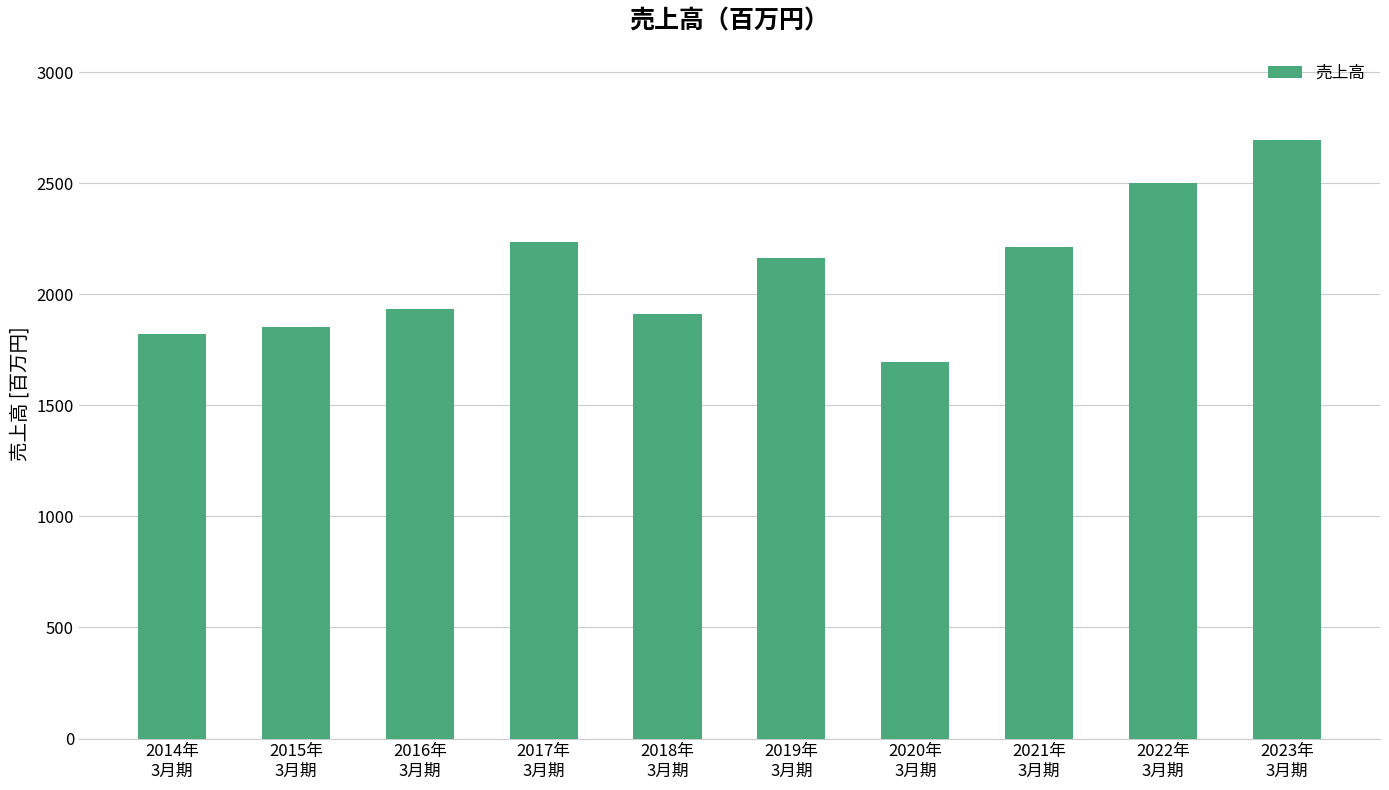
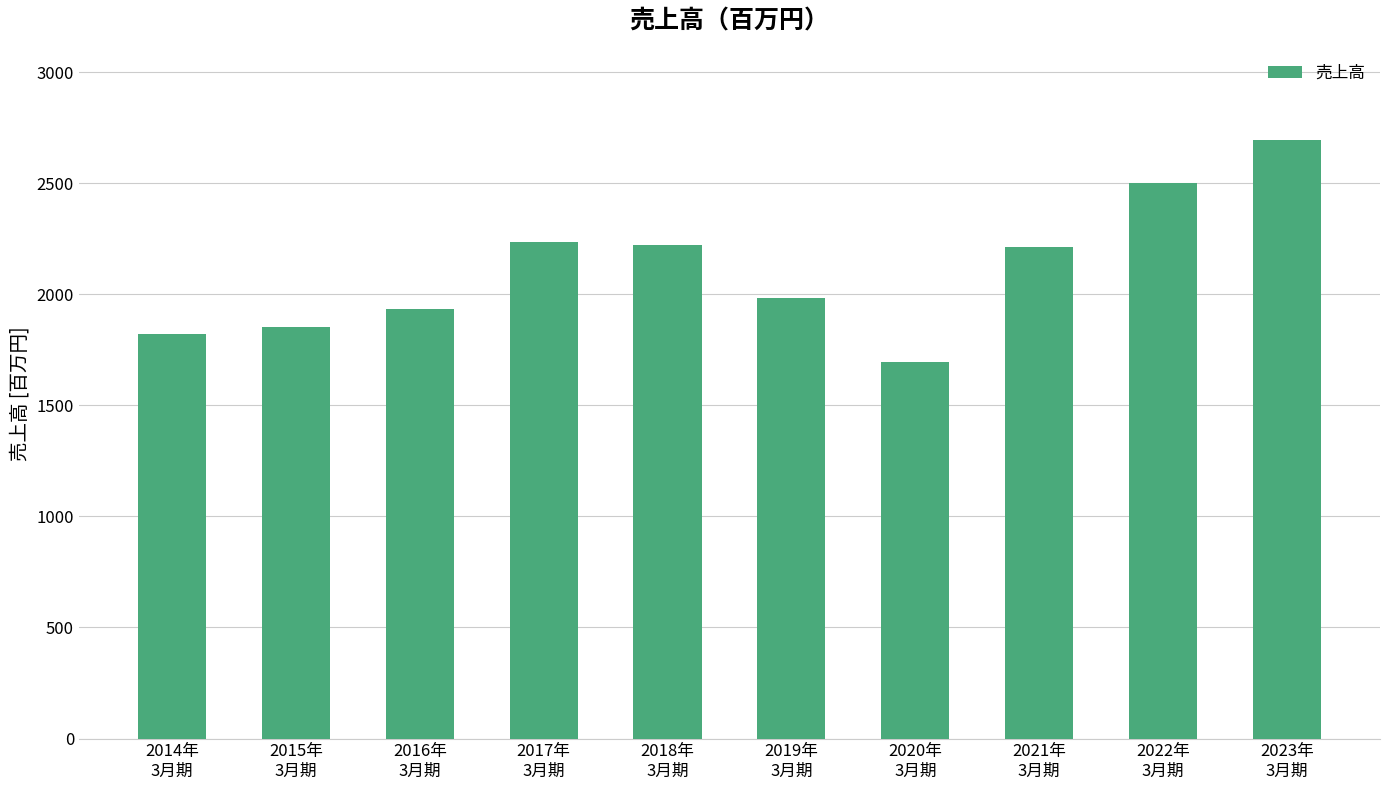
  {
    "2014年 3月期": 1820,
    "2015年 3月期": 1850,
    "2016年 3月期": 1930,
    "2017年 3月期": 2240,
-   "2018年 3月期": 1910,
-   "2019年 3月期": 2170,
+   "2018年 3月期": 2220,
+   "2019年 3月期": 1980,
    "2020年 3月期": 1700,
    "2021年 3月期": 2210,
    "2022年 3月期": 2500,
    "2023年 3月期": 2700
  }
